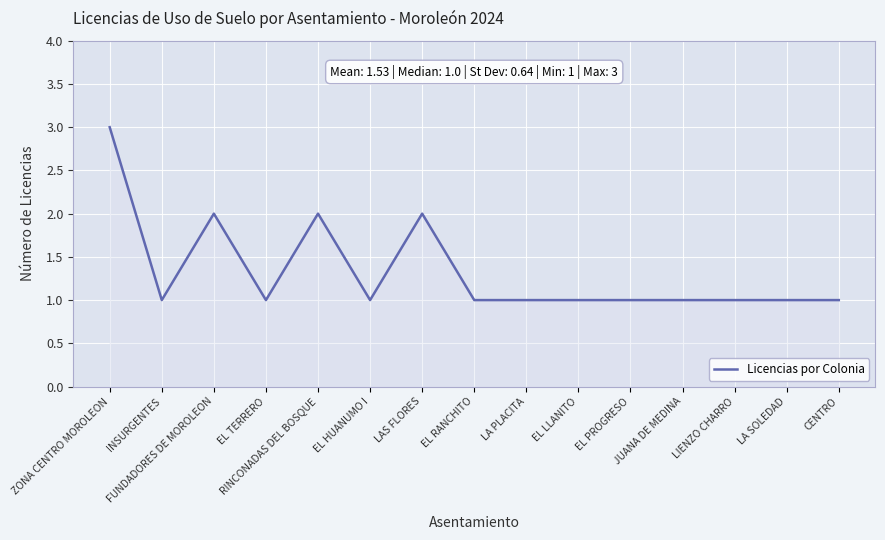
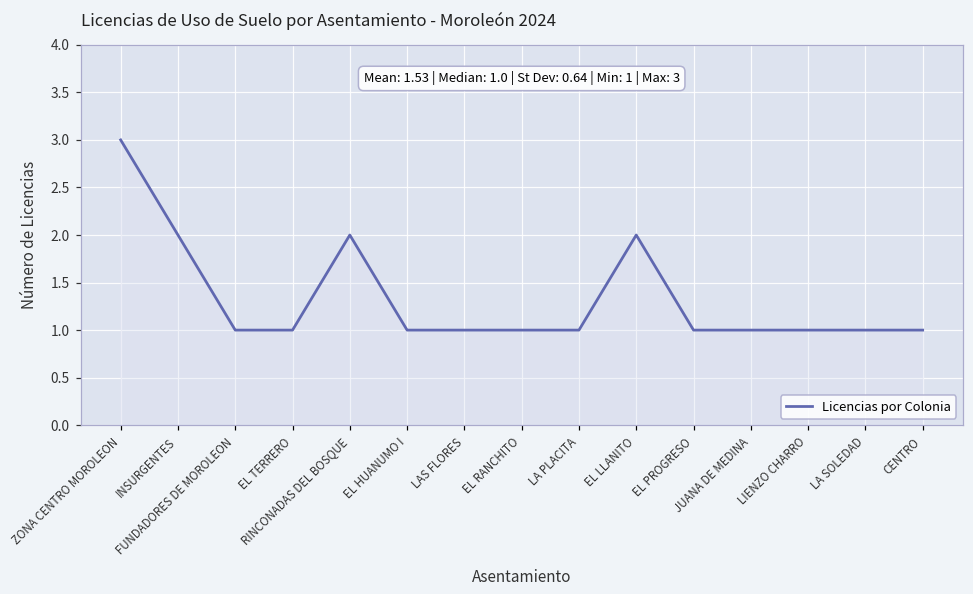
  {
    "ZONA CENTRO MOROLEON": 3,
-   "INSURGENTES": 1,
-   "FUNDADORES DE MOROLEON": 2,
+   "INSURGENTES": 2,
+   "FUNDADORES DE MOROLEON": 1,
    "EL TERRERO": 1,
    "RINCONADAS DEL BOSQUE": 2,
    "EL HUANUMO I": 1,
-   "LAS FLORES": 2,
+   "LAS FLORES": 1,
    "EL RANCHITO": 1,
    "LA PLACITA": 1,
-   "EL LLANITO": 1,
+   "EL LLANITO": 2,
    "EL PROGRESO": 1,
    "JUANA DE MEDINA": 1,
    "LIENZO CHARRO": 1,
    "LA SOLEDAD": 1,
    "CENTRO": 1
  }
